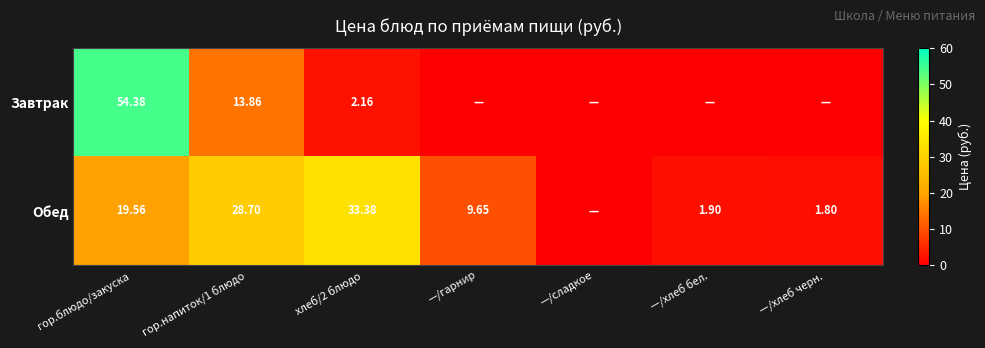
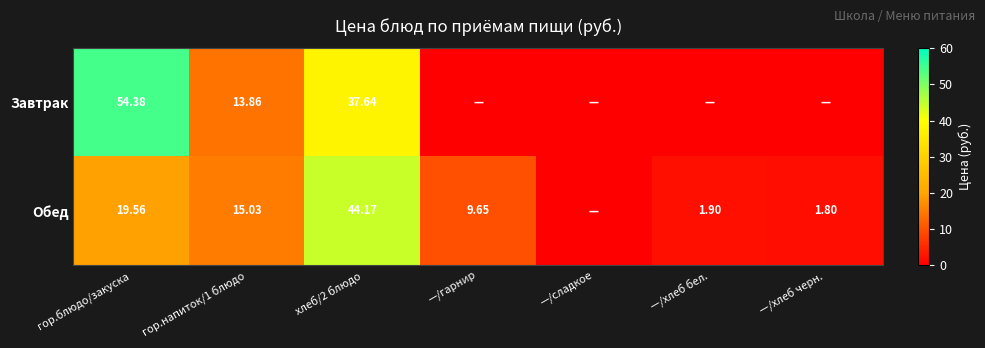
  {
    "Завтрак": {
      "гор.блюдо/закуска": 54.38,
      "гор.напиток/1 блюдо": 13.86,
-     "хлеб/2 блюдо": 2.16
+     "хлеб/2 блюдо": 37.64
    },
    "Обед": {
      "гор.блюдо/закуска": 19.56,
-     "гор.напиток/1 блюдо": 28.70,
-     "хлеб/2 блюдо": 33.38,
+     "гор.напиток/1 блюдо": 15.03,
+     "хлеб/2 блюдо": 44.17,
      "—/гарнир": 9.65,
      "—/хлеб бел.": 1.90,
      "—/хлеб черн.": 1.80
    }
  }
